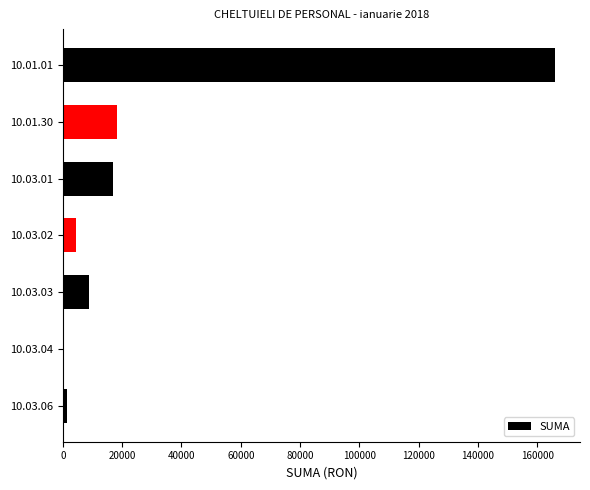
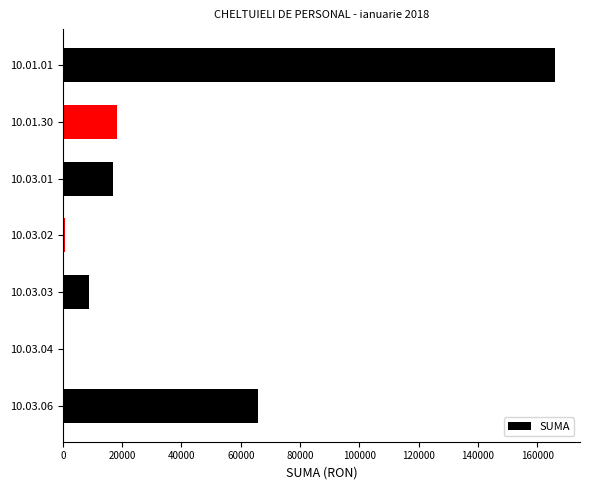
  {
    "10.01.01": 166000,
    "10.01.30": 18000,
    "10.03.01": 17000,
-   "10.03.02": 5000,
+   "10.03.02": 1000,
    "10.03.03": 9000,
-   "10.03.06": 1000
+   "10.03.06": 66000
  }
